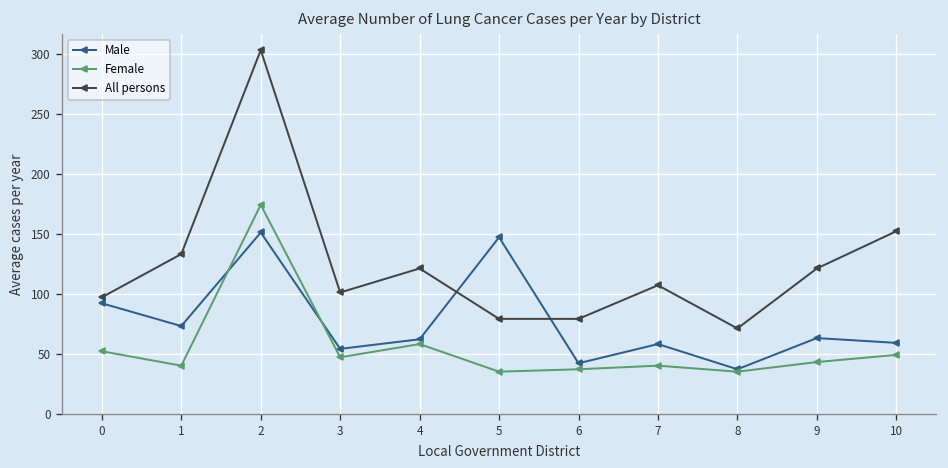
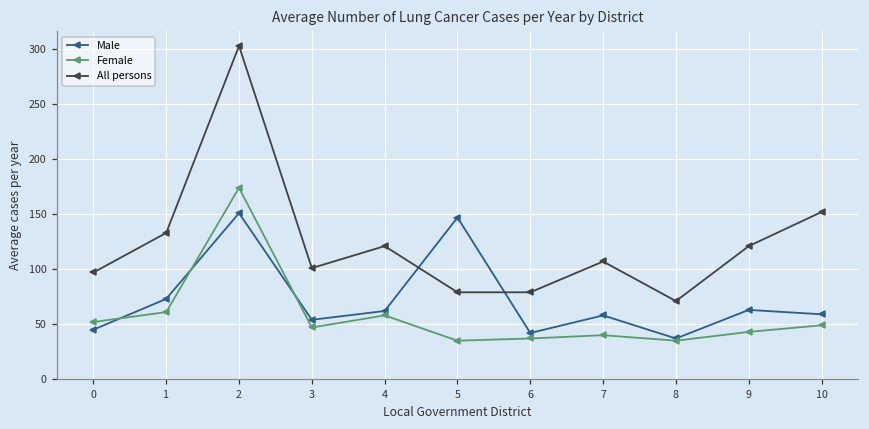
  {
    "Male": {
-     "0": 90,
+     "0": 50,
      "1": 70,
      "2": 150,
      "3": 50,
      "4": 60,
      "5": 150,
      "6": 40,
      "7": 60,
      "9": 60,
      "10": 60
    },
    "Female": {
      "0": 50,
-     "1": 40,
+     "1": 60,
      "2": 170,
      "3": 50,
      "4": 60,
      "5": 40,
      "6": 40,
      "7": 40,
      "9": 40,
      "10": 50
    },
    "All persons": {
      "0": 100,
      "1": 130,
      "2": 300,
      "3": 100,
      "4": 120,
      "5": 80,
      "6": 80,
      "7": 110,
      "8": 70,
      "9": 120,
      "10": 150
    }
  }
